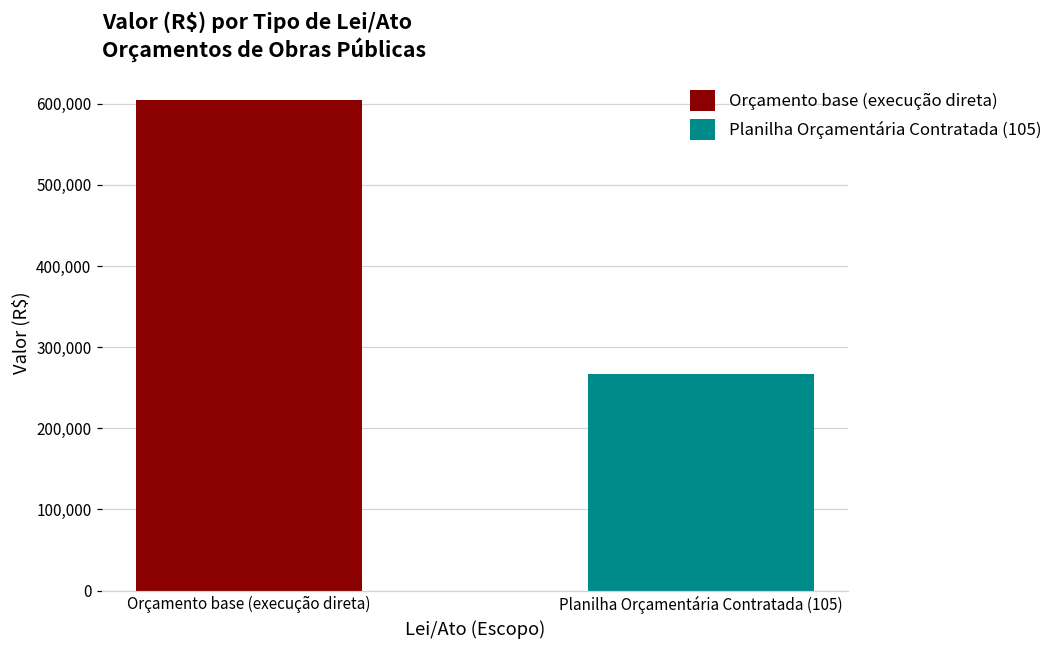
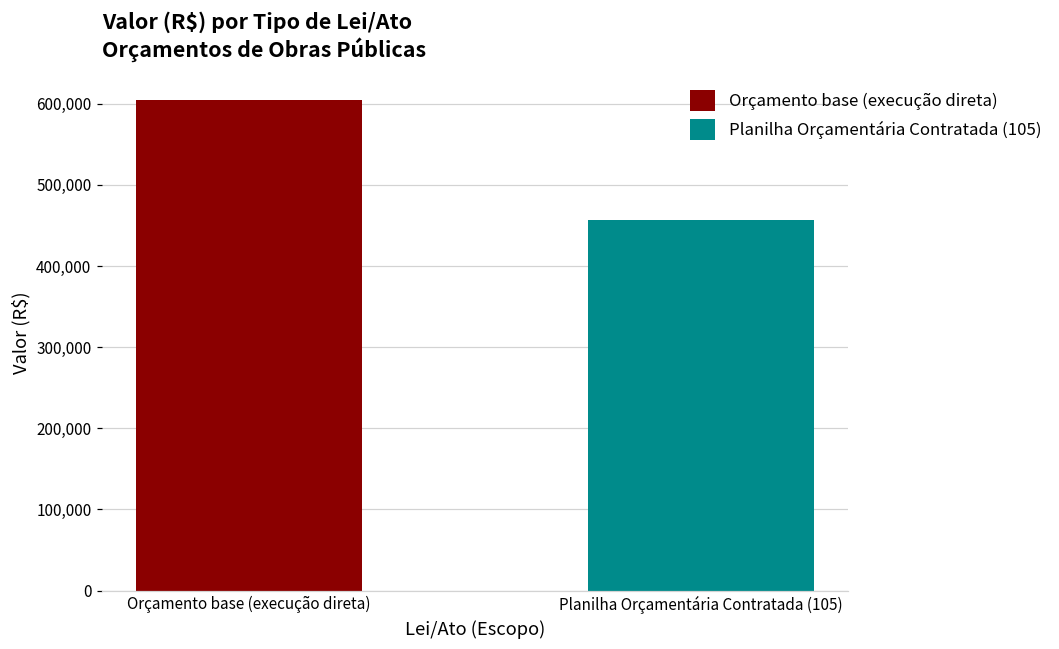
  {
    "Orçamento base (execução direta)": "610,000",
-   "Planilha Orçamentária Contratada (105)": "270,000"
+   "Planilha Orçamentária Contratada (105)": "460,000"
  }
